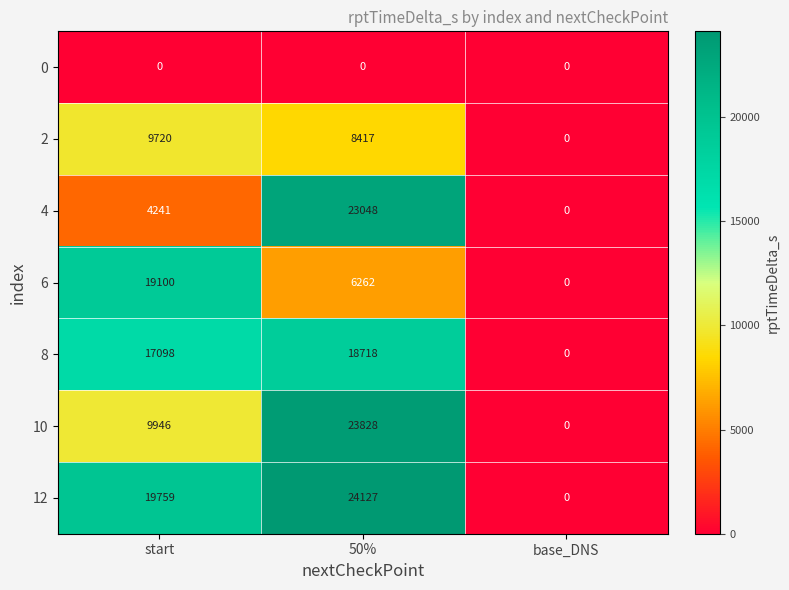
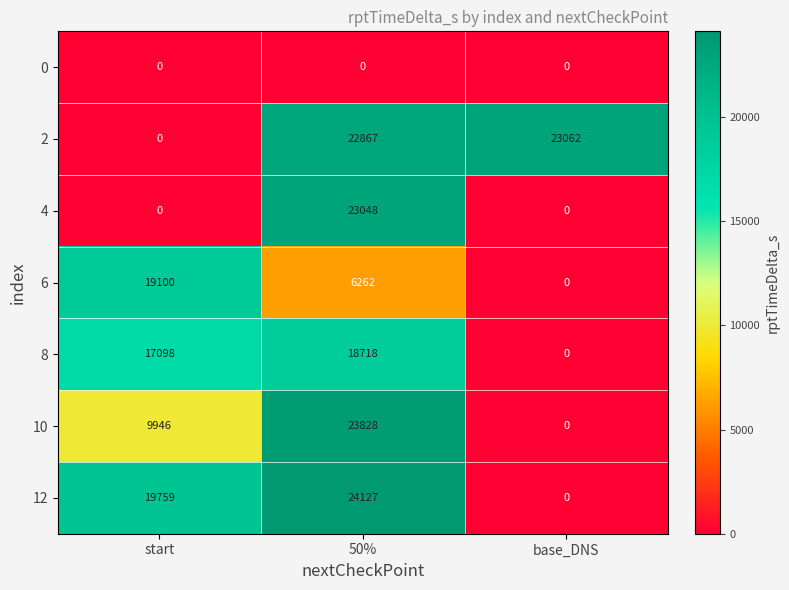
  {
    "0": {
      "start": 0,
      "50%": 0,
      "base_DNS": 0
    },
    "2": {
-     "start": 9720,
-     "50%": 8417,
-     "base_DNS": 0
+     "start": 0,
+     "50%": 22867,
+     "base_DNS": 23062
    },
    "4": {
-     "start": 4241,
+     "start": 0,
      "50%": 23048,
      "base_DNS": 0
    },
    "6": {
      "start": 19100,
      "50%": 6262,
      "base_DNS": 0
    },
    "8": {
      "start": 17098,
      "50%": 18718,
      "base_DNS": 0
    },
    "10": {
      "start": 9946,
      "50%": 23828,
      "base_DNS": 0
    },
    "12": {
      "start": 19759,
      "50%": 24127,
      "base_DNS": 0
    }
  }
